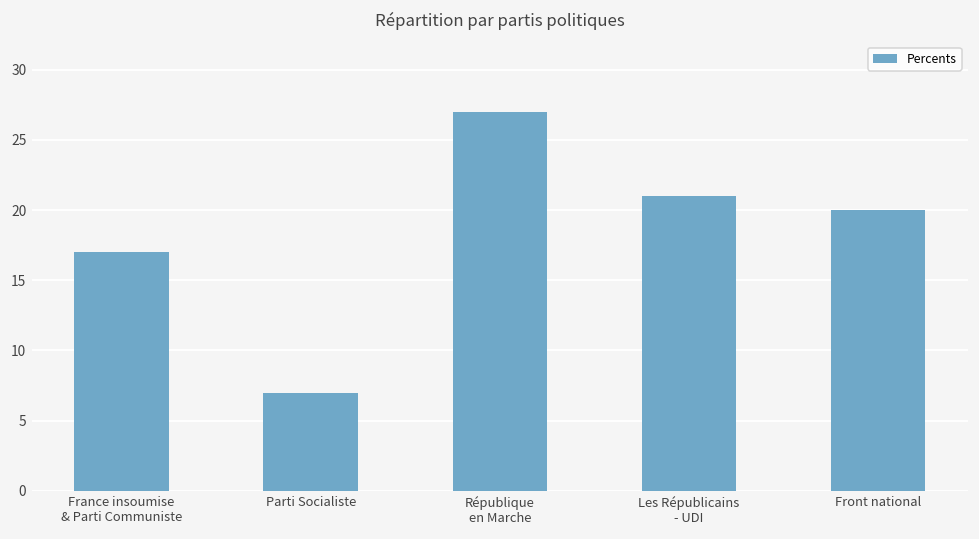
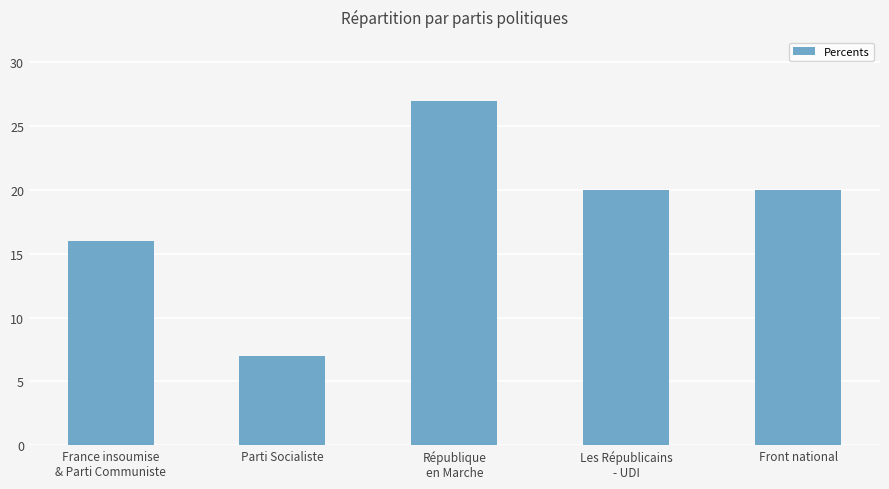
  {
-   "France insoumise & Parti Communiste": 17,
+   "France insoumise & Parti Communiste": 16,
    "Parti Socialiste": 7,
    "République en Marche": 27,
-   "Les Républicains - UDI": 21,
+   "Les Républicains - UDI": 20,
    "Front national": 20
  }
